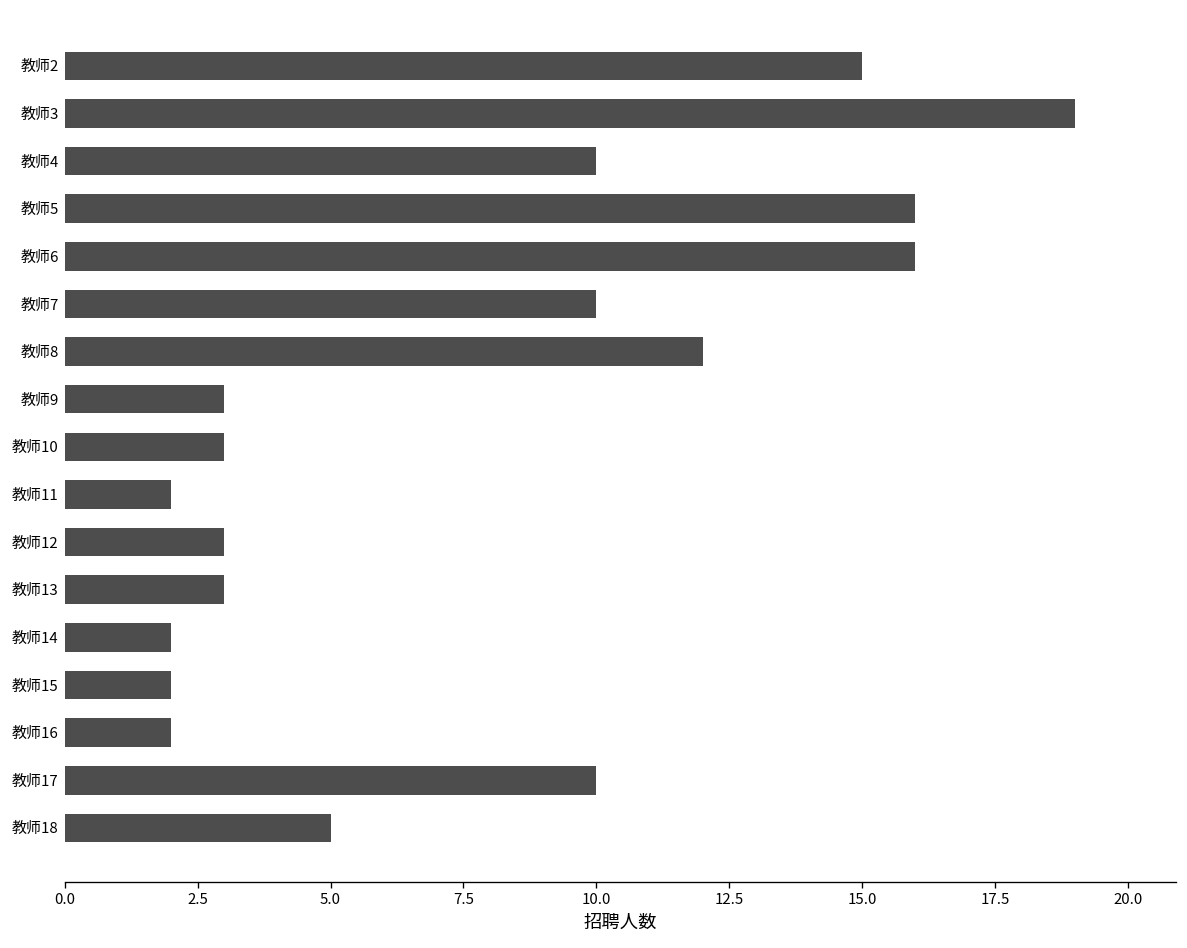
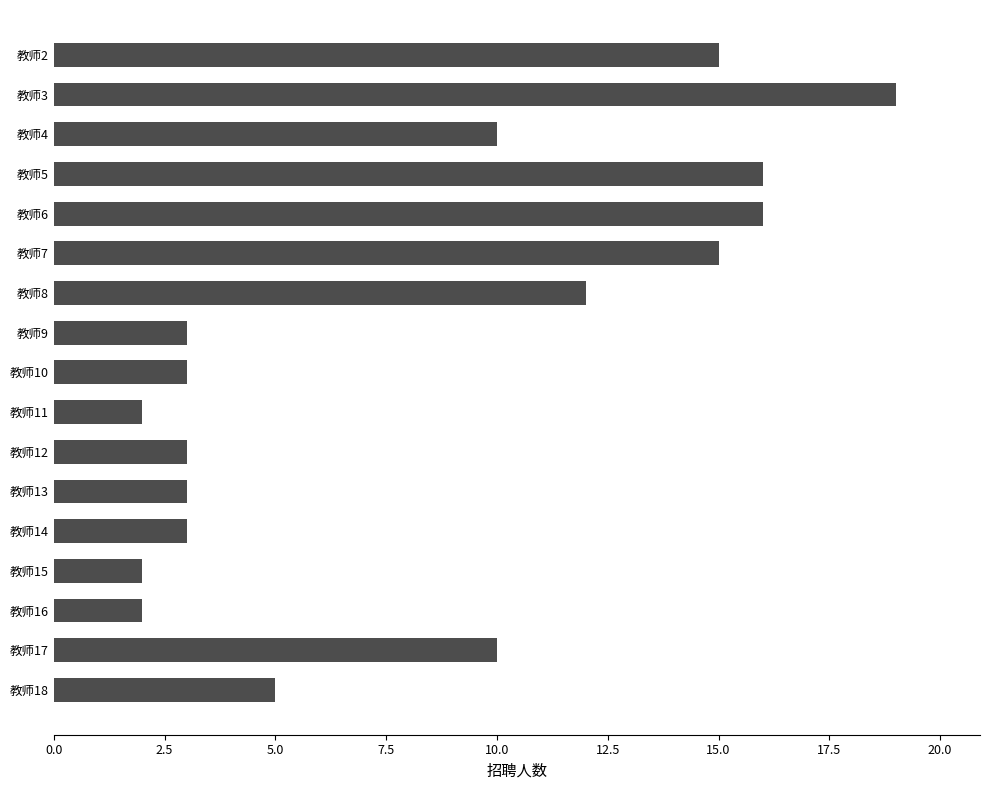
  {
    "教师2": 15,
    "教师3": 19,
    "教师4": 10,
    "教师5": 16,
    "教师6": 16,
-   "教师7": 10,
+   "教师7": 15,
    "教师8": 12,
    "教师9": 3,
    "教师10": 3,
    "教师11": 2,
    "教师12": 3,
    "教师13": 3,
-   "教师14": 2,
+   "教师14": 3,
    "教师15": 2,
    "教师16": 2,
    "教师17": 10,
    "教师18": 5
  }
